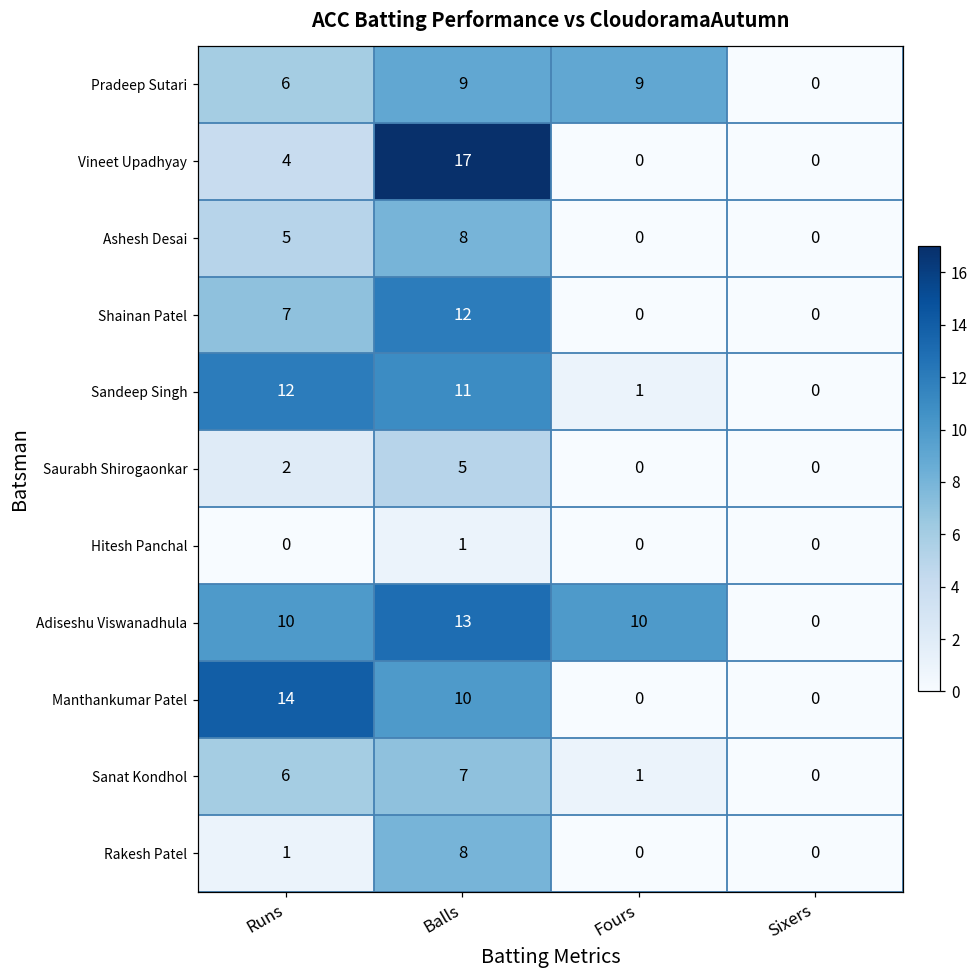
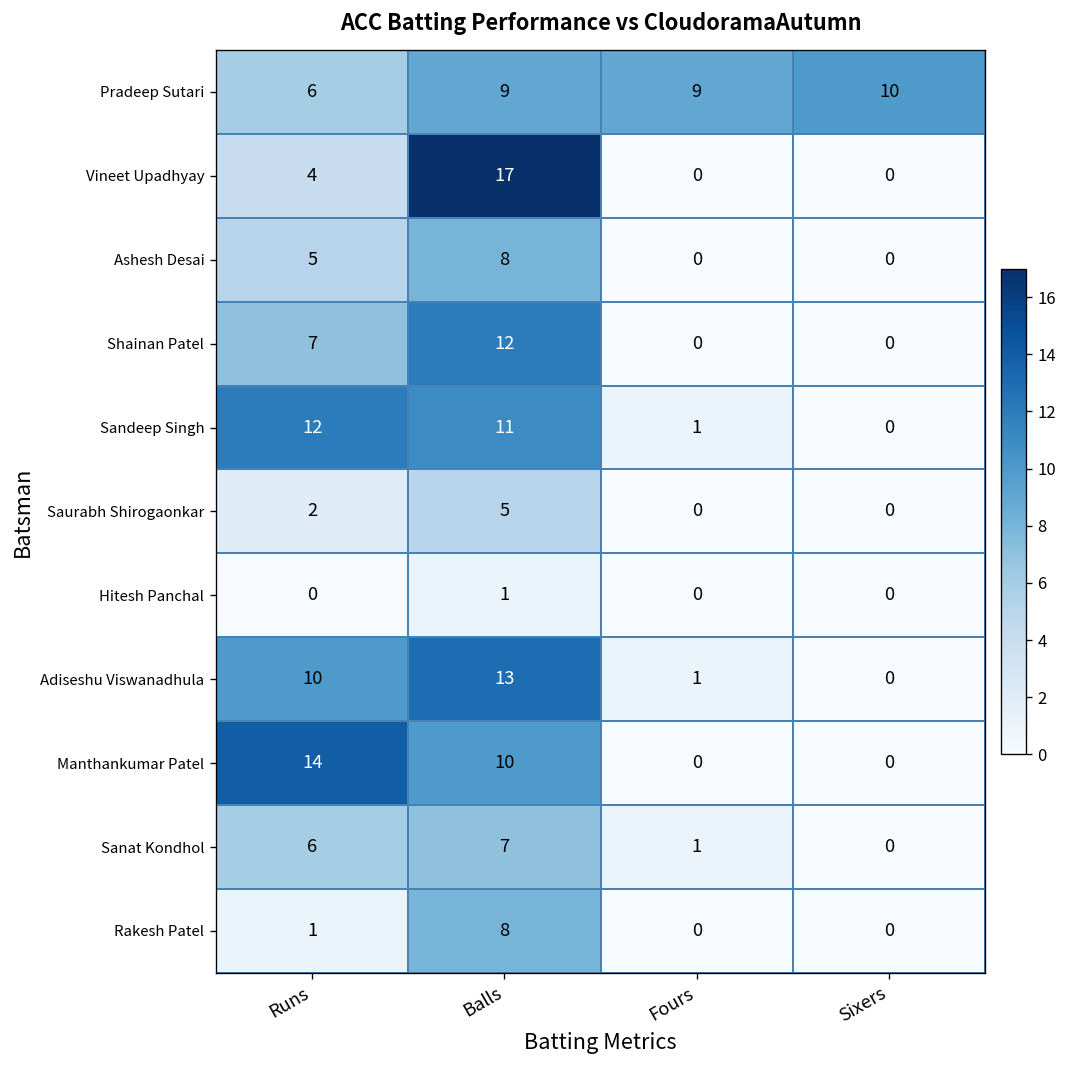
  {
    "Pradeep Sutari": {
      "Runs": 6,
      "Balls": 9,
      "Fours": 9,
-     "Sixers": 0
+     "Sixers": 10
    },
    "Vineet Upadhyay": {
      "Runs": 4,
      "Balls": 17,
      "Fours": 0,
      "Sixers": 0
    },
    "Ashesh Desai": {
      "Runs": 5,
      "Balls": 8,
      "Fours": 0,
      "Sixers": 0
    },
    "Shainan Patel": {
      "Runs": 7,
      "Balls": 12,
      "Fours": 0,
      "Sixers": 0
    },
    "Sandeep Singh": {
      "Runs": 12,
      "Balls": 11,
      "Fours": 1,
      "Sixers": 0
    },
    "Saurabh Shirogaonkar": {
      "Runs": 2,
      "Balls": 5,
      "Fours": 0,
      "Sixers": 0
    },
    "Hitesh Panchal": {
      "Runs": 0,
      "Balls": 1,
      "Fours": 0,
      "Sixers": 0
    },
    "Adiseshu Viswanadhula": {
      "Runs": 10,
      "Balls": 13,
-     "Fours": 10,
+     "Fours": 1,
      "Sixers": 0
    },
    "Manthankumar Patel": {
      "Runs": 14,
      "Balls": 10,
      "Fours": 0,
      "Sixers": 0
    },
    "Sanat Kondhol": {
      "Runs": 6,
      "Balls": 7,
      "Fours": 1,
      "Sixers": 0
    },
    "Rakesh Patel": {
      "Runs": 1,
      "Balls": 8,
      "Fours": 0,
      "Sixers": 0
    }
  }
